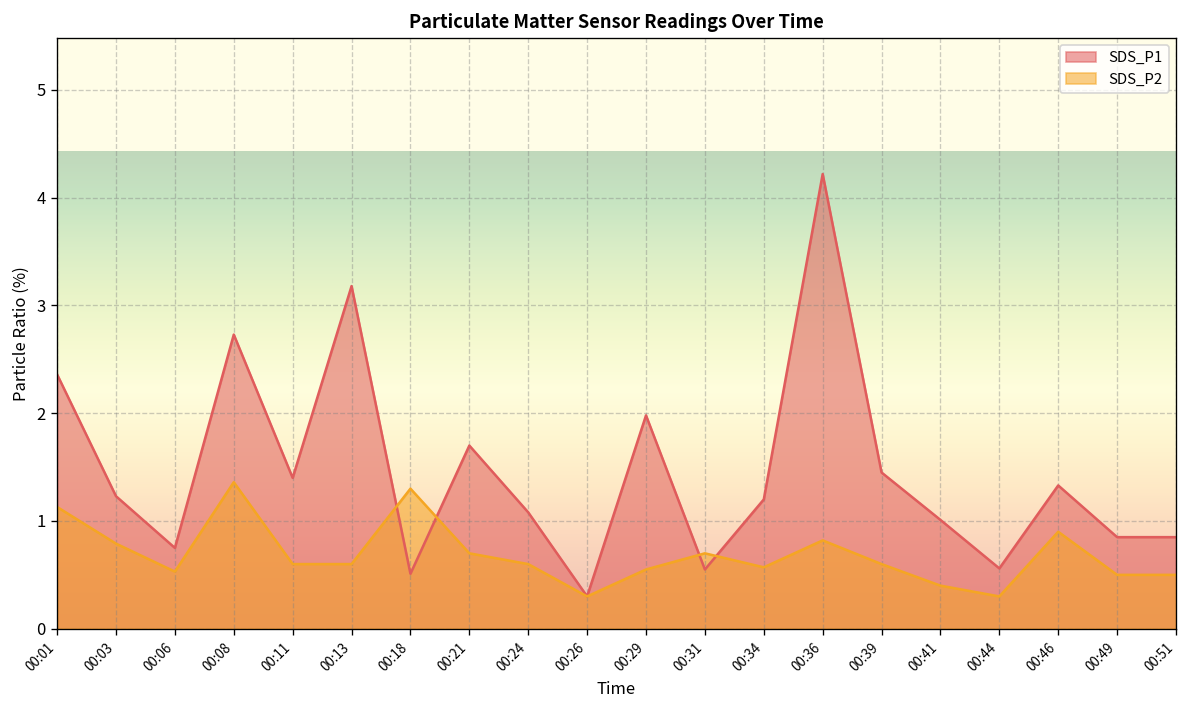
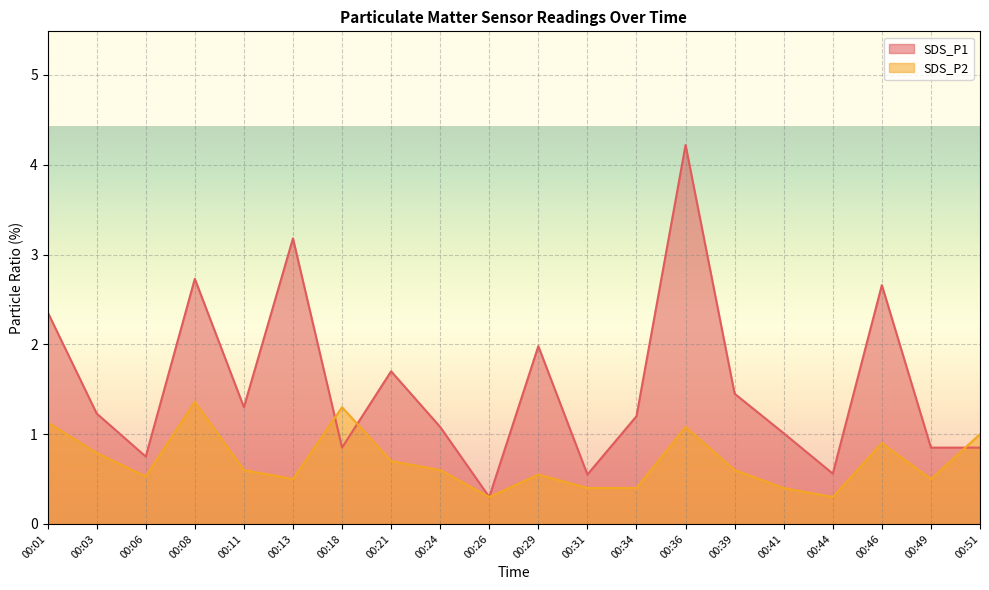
  {
    "SDS_P1": {
      "00:01": 2.4,
      "00:03": 1.2,
      "00:06": 0.8,
      "00:08": 2.7,
-     "00:11": 1.4,
+     "00:11": 1.3,
      "00:13": 3.2,
-     "00:18": 0.5,
+     "00:18": 0.9,
      "00:21": 1.7,
      "00:24": 1.1,
      "00:29": 2.0,
      "00:31": 0.6,
      "00:34": 1.2,
      "00:36": 4.2,
      "00:39": 1.5,
      "00:41": 1.0,
      "00:44": 0.6,
-     "00:46": 1.3,
+     "00:46": 2.7,
      "00:49": 0.9,
      "00:51": 0.9
    },
    "SDS_P2": {
      "00:01": 1.1,
      "00:03": 0.8,
      "00:06": 0.5,
      "00:08": 1.4,
      "00:11": 0.6,
-     "00:13": 0.6,
+     "00:13": 0.5,
      "00:18": 1.3,
      "00:21": 0.7,
      "00:24": 0.6,
      "00:29": 0.6,
-     "00:31": 0.7,
-     "00:34": 0.6,
-     "00:36": 0.8,
+     "00:31": 0.4,
+     "00:34": 0.4,
+     "00:36": 1.1,
      "00:39": 0.6,
      "00:41": 0.4,
      "00:44": 0.3,
      "00:46": 0.9,
      "00:49": 0.5,
-     "00:51": 0.5
+     "00:51": 1.0
    }
  }
